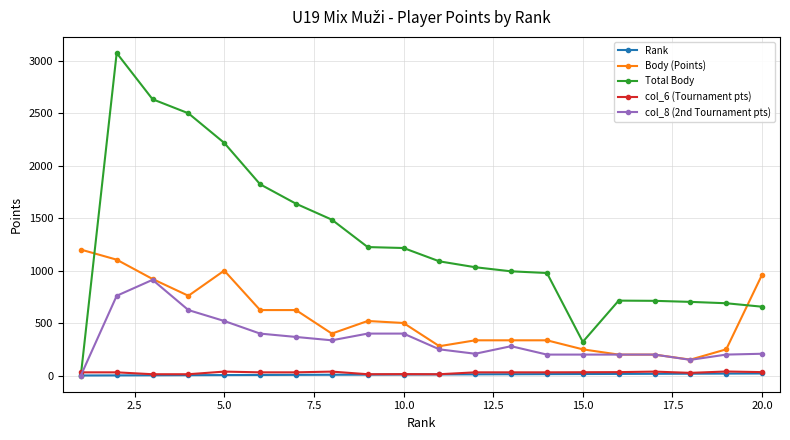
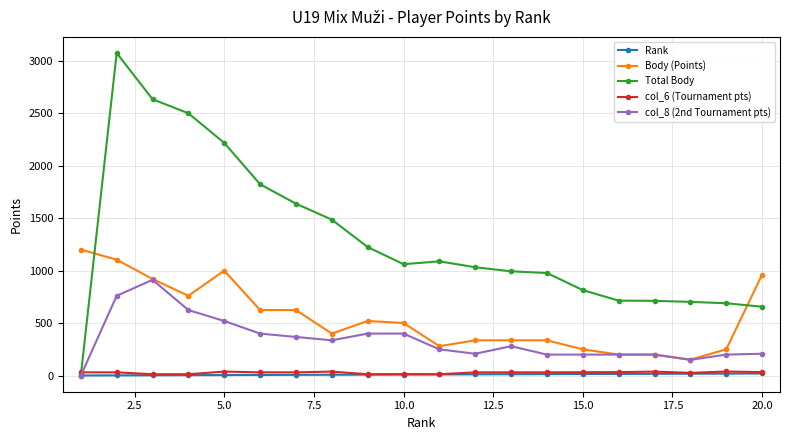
  {
    "Rank": {
      "5.0": 10
    },
    "Body (Points)": {
      "5.0": 1000,
      "10.0": 500,
      "15.0": 250,
      "20.0": 960
    },
    "Total Body": {
      "5.0": 2220,
-     "10.0": 1220,
-     "15.0": 320,
+     "10.0": 1060,
+     "15.0": 810,
      "20.0": 660
    },
    "col_6 (Tournament pts)": {
      "5.0": 40
    },
    "col_8 (2nd Tournament pts)": {
      "5.0": 520,
      "10.0": 400,
      "15.0": 200,
      "20.0": 210
    }
  }
